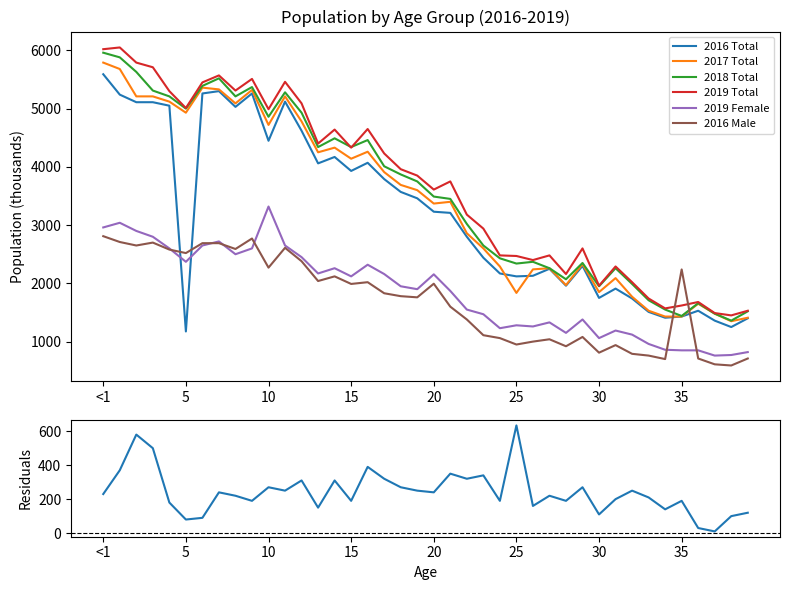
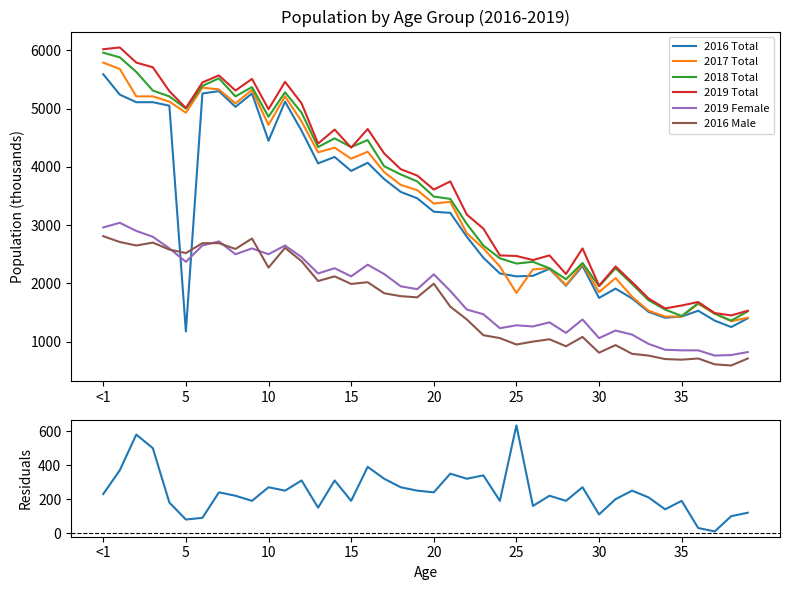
  {
    "Population by Age Group (2016-2019)": {
      "2016 Total": {
        "<1": 5600,
        "5": 1200,
        "10": 4400,
        "15": 3900,
        "20": 3200,
        "25": 2100,
        "30": 1800
      },
      "2017 Total": {
        "<1": 5800,
        "5": 4900,
        "10": 4700,
        "15": 4100,
        "20": 3400,
        "25": 1800,
        "30": 1900
      },
      "2018 Total": {
        "<1": 6000,
        "10": 4900,
        "20": 3500,
        "25": 2300
      },
      "2019 Total": {
        "<1": 6000,
        "10": 5000,
        "20": 3600,
        "25": 2500,
        "35": 1600
      },
      "2019 Female": {
        "<1": 3000,
        "5": 2400,
-       "10": 3300,
+       "10": 2500,
        "15": 2100,
        "20": 2200,
        "25": 1300,
        "30": 1100,
        "35": 900
      },
      "2016 Male": {
        "<1": 2800,
        "5": 2500,
        "10": 2300,
        "15": 2000,
        "20": 2000,
        "25": 1000,
        "30": 800,
-       "35": 2200
+       "35": 700
      }
    }
  }
